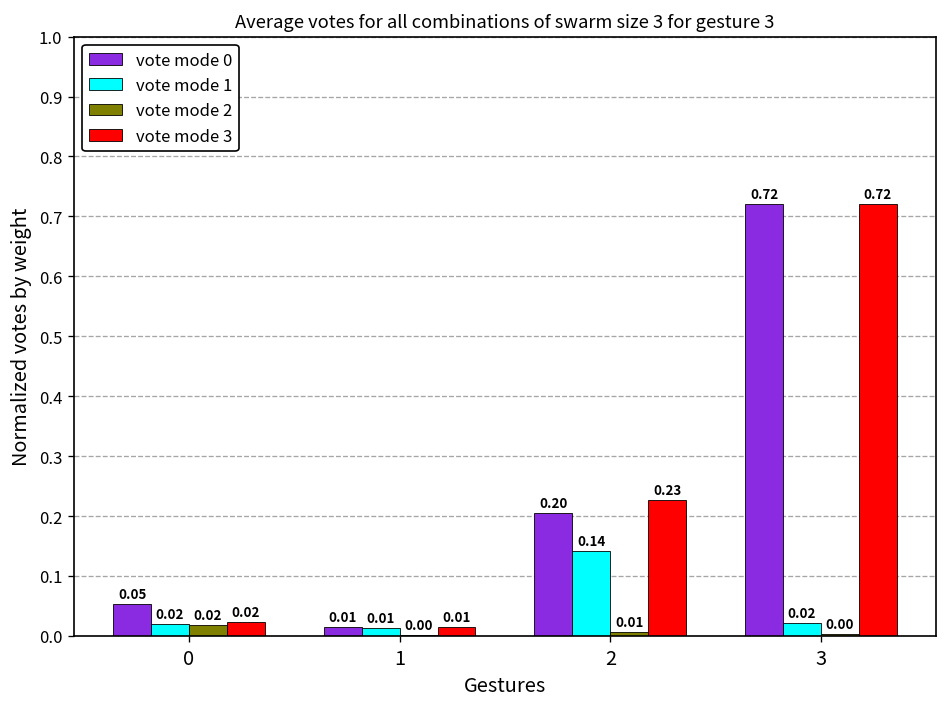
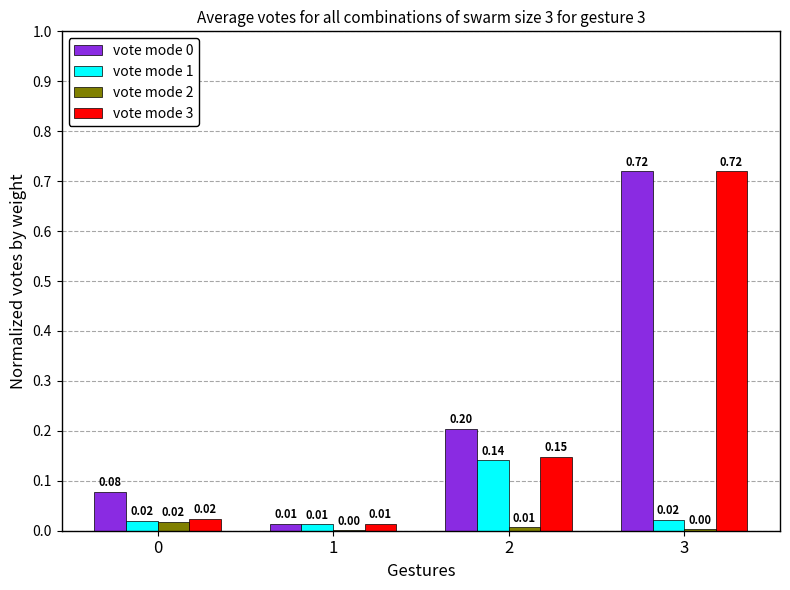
  {
    "vote mode 0": {
-     "0": 0.05,
+     "0": 0.08,
      "1": 0.01,
      "2": 0.20,
      "3": 0.72
    },
    "vote mode 1": {
      "0": 0.02,
      "1": 0.01,
      "2": 0.14,
      "3": 0.02
    },
    "vote mode 2": {
      "0": 0.02,
      "1": 0.00,
      "2": 0.01,
      "3": 0.00
    },
    "vote mode 3": {
      "0": 0.02,
      "1": 0.01,
-     "2": 0.23,
+     "2": 0.15,
      "3": 0.72
    }
  }
